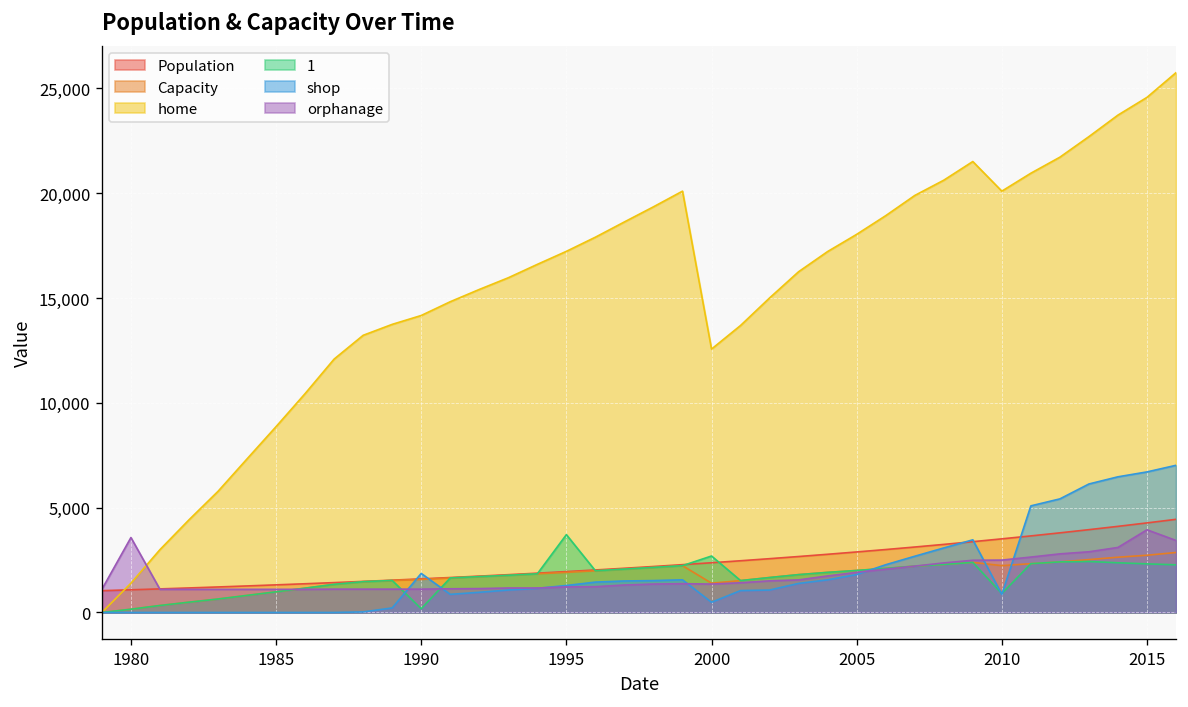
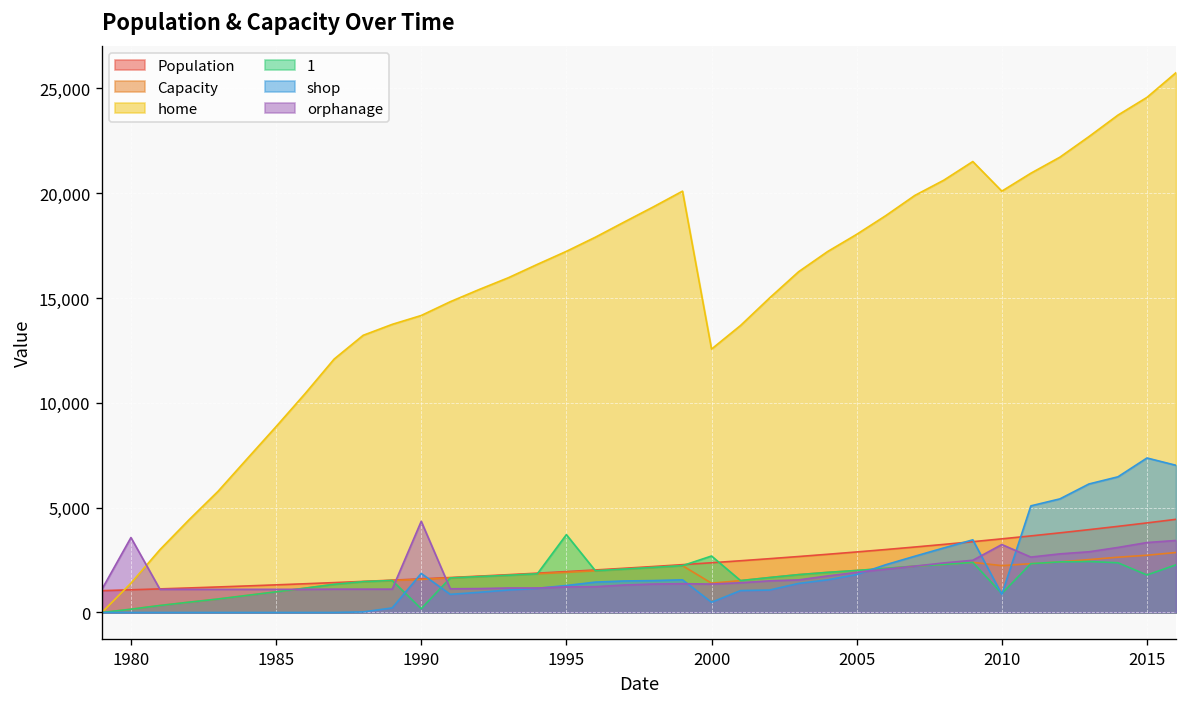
  {
    "1": {
      "1990": "200",
      "1995": "3,700",
      "2000": "2,700",
-     "2015": "2,300"
+     "2015": "1,800"
    },
    "shop": {
      "1980": "0",
      "1985": "0",
      "1990": "1,900",
      "2000": "500",
-     "2015": "6,700"
+     "2015": "7,400"
    },
    "orphanage": {
      "1980": "3,600",
-     "1990": "1,100",
-     "2010": "2,500",
-     "2015": "3,900"
+     "1990": "4,300",
+     "2010": "3,200",
+     "2015": "3,300"
    }
  }
